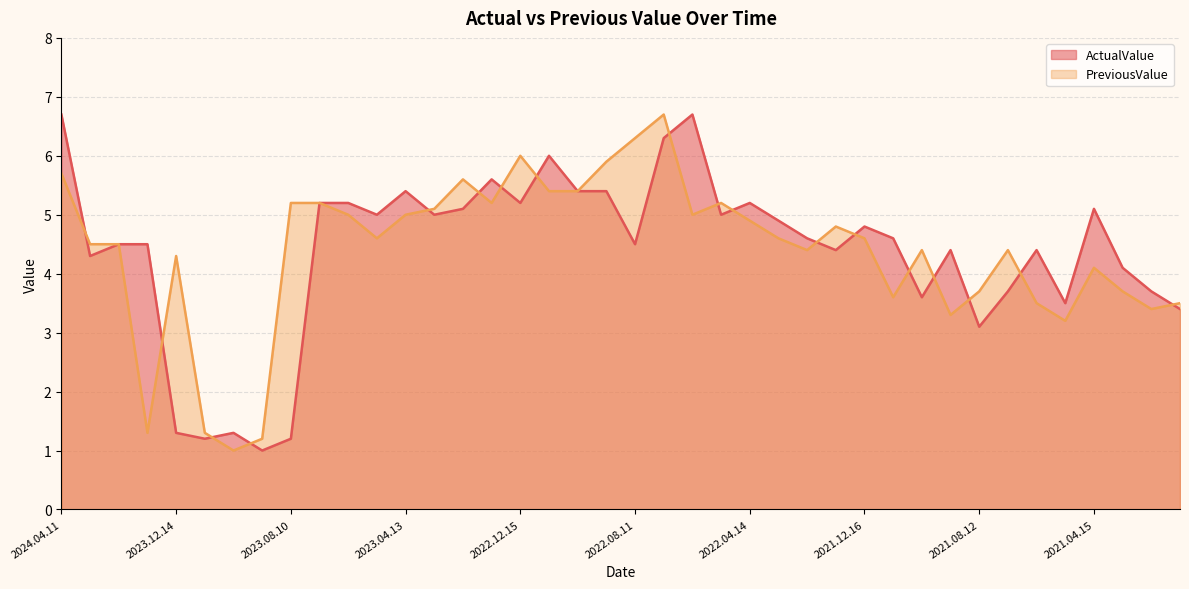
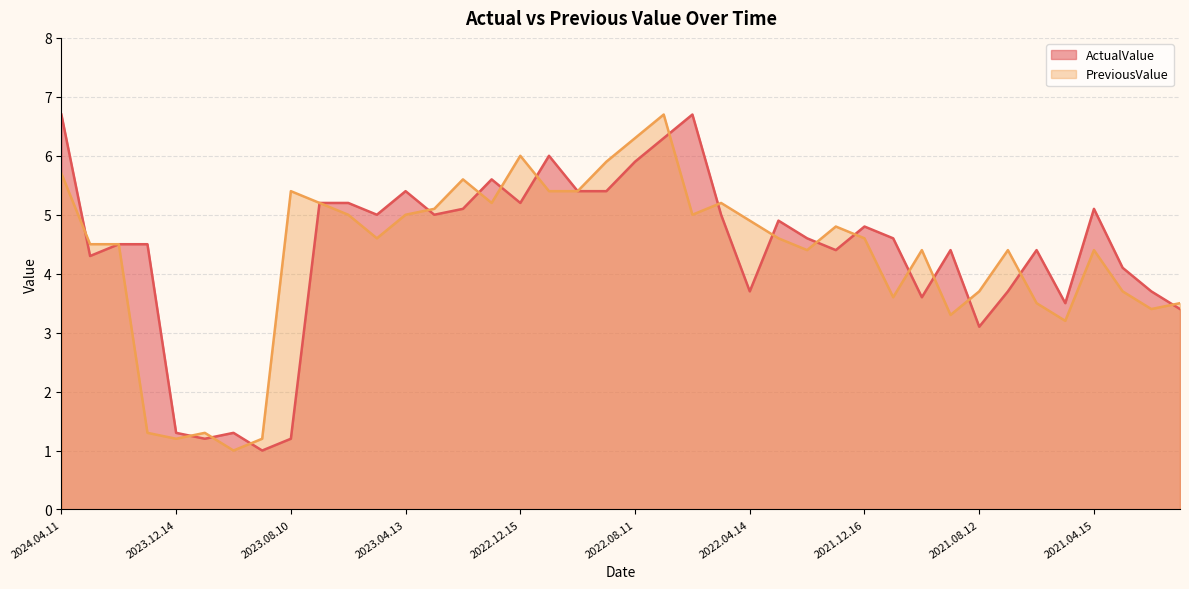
  {
    "ActualValue": {
      "2024.04.11": 6.7,
      "2023.12.14": 1.3,
      "2023.08.10": 1.2,
      "2023.04.13": 5.4,
      "2022.12.15": 5.2,
-     "2022.08.11": 4.5,
-     "2022.04.14": 5.2,
+     "2022.08.11": 5.9,
+     "2022.04.14": 3.7,
      "2021.12.16": 4.8,
      "2021.08.12": 3.1,
      "2021.04.15": 5.1
    },
    "PreviousValue": {
      "2024.04.11": 5.7,
-     "2023.12.14": 4.3,
-     "2023.08.10": 5.2,
+     "2023.12.14": 1.2,
+     "2023.08.10": 5.4,
      "2023.04.13": 5.0,
      "2022.12.15": 6.0,
      "2022.08.11": 6.3,
      "2022.04.14": 4.9,
      "2021.12.16": 4.6,
      "2021.08.12": 3.7,
-     "2021.04.15": 4.1
+     "2021.04.15": 4.4
    }
  }
